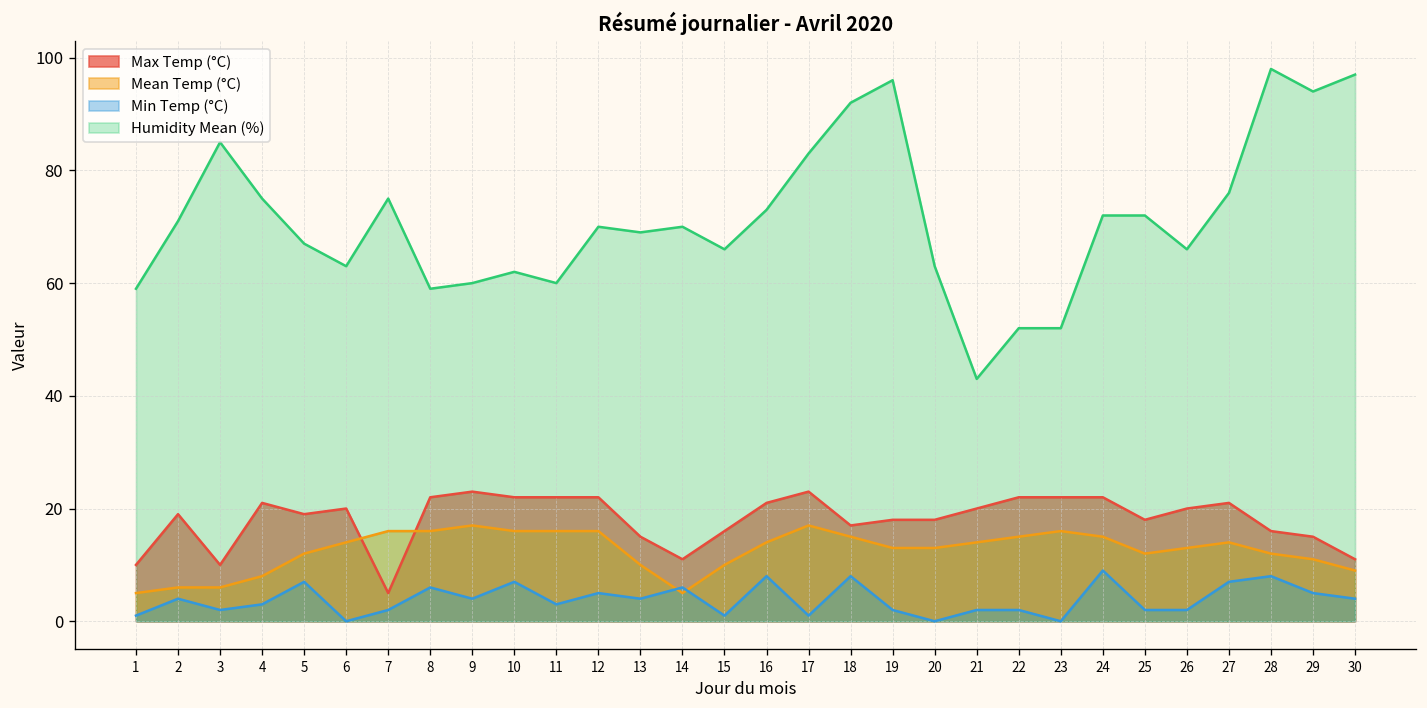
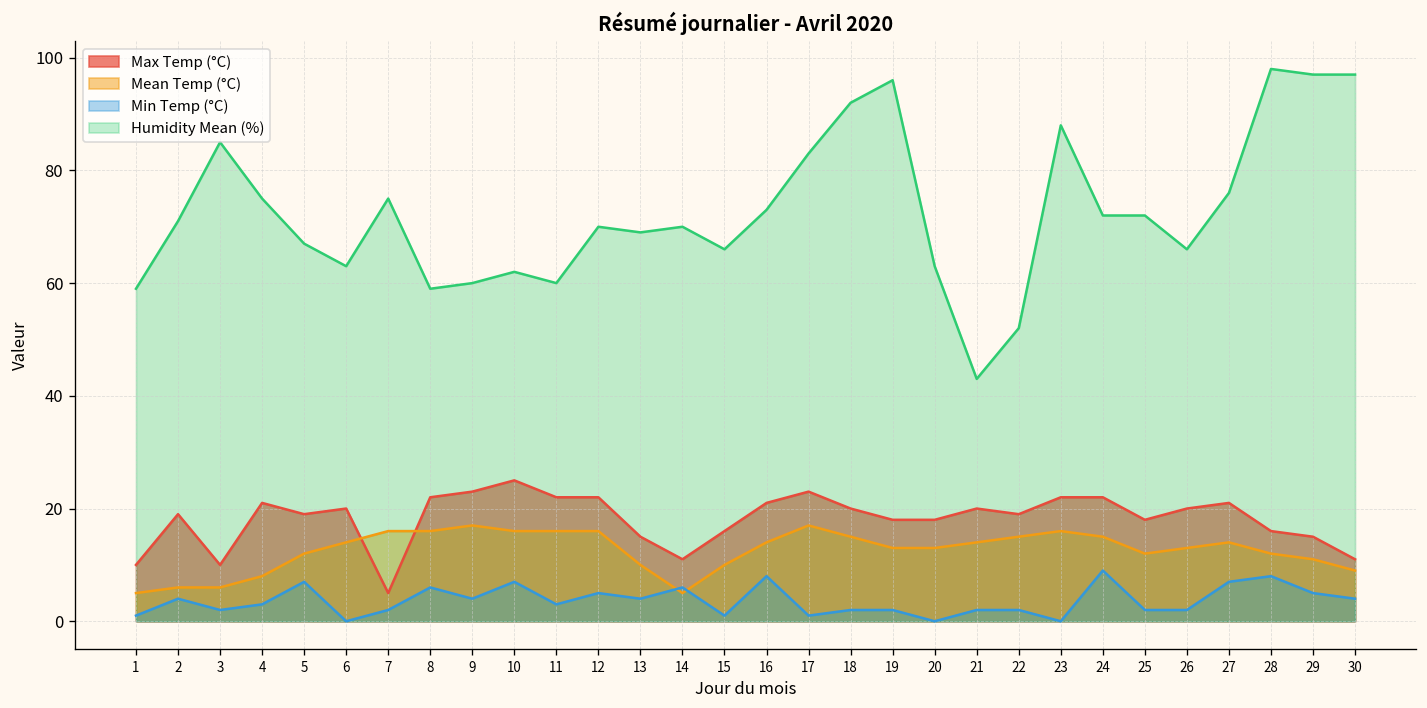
  {
    "Max Temp (°C)": {
      "1": 10,
      "2": 19,
      "3": 10,
      "4": 21,
      "5": 19,
      "6": 20,
      "7": 5,
      "8": 22,
      "9": 23,
-     "10": 22,
+     "10": 25,
      "11": 22,
      "12": 22,
      "13": 15,
      "14": 11,
      "15": 16,
      "16": 21,
      "17": 23,
-     "18": 17,
+     "18": 20,
      "19": 18,
      "20": 18,
      "21": 20,
-     "22": 22,
+     "22": 19,
      "23": 22,
      "24": 22,
      "25": 18,
      "26": 20,
      "27": 21,
      "28": 16,
      "29": 15,
      "30": 11
    },
    "Mean Temp (°C)": {
      "1": 5,
      "2": 6,
      "3": 6,
      "4": 8,
      "5": 12,
      "6": 14,
      "7": 16,
      "8": 16,
      "9": 17,
      "10": 16,
      "11": 16,
      "12": 16,
      "13": 10,
      "14": 5,
      "15": 10,
      "16": 14,
      "17": 17,
      "18": 15,
      "19": 13,
      "20": 13,
      "21": 14,
      "22": 15,
      "23": 16,
      "24": 15,
      "25": 12,
      "26": 13,
      "27": 14,
      "28": 12,
      "29": 11,
      "30": 9
    },
    "Min Temp (°C)": {
      "1": 1,
      "2": 4,
      "3": 2,
      "4": 3,
      "5": 7,
      "6": 0,
      "7": 2,
      "8": 6,
      "9": 4,
      "10": 7,
      "11": 3,
      "12": 5,
      "13": 4,
      "14": 6,
      "15": 1,
      "16": 8,
      "17": 1,
-     "18": 8,
+     "18": 2,
      "19": 2,
      "20": 0,
      "21": 2,
      "22": 2,
      "23": 0,
      "24": 9,
      "25": 2,
      "26": 2,
      "27": 7,
      "28": 8,
      "29": 5,
      "30": 4
    },
    "Humidity Mean (%)": {
      "1": 59,
      "2": 71,
      "4": 75,
      "5": 67,
      "6": 63,
      "7": 75,
      "8": 59,
      "9": 60,
      "10": 62,
      "11": 60,
      "12": 70,
      "13": 69,
      "14": 70,
      "15": 66,
      "16": 73,
      "17": 83,
      "18": 92,
      "19": 96,
      "20": 63,
      "21": 43,
      "22": 52,
-     "23": 52,
+     "23": 88,
      "24": 72,
      "25": 72,
      "26": 66,
      "27": 76,
      "28": 98,
-     "29": 94,
+     "29": 97,
      "30": 97
    }
  }
